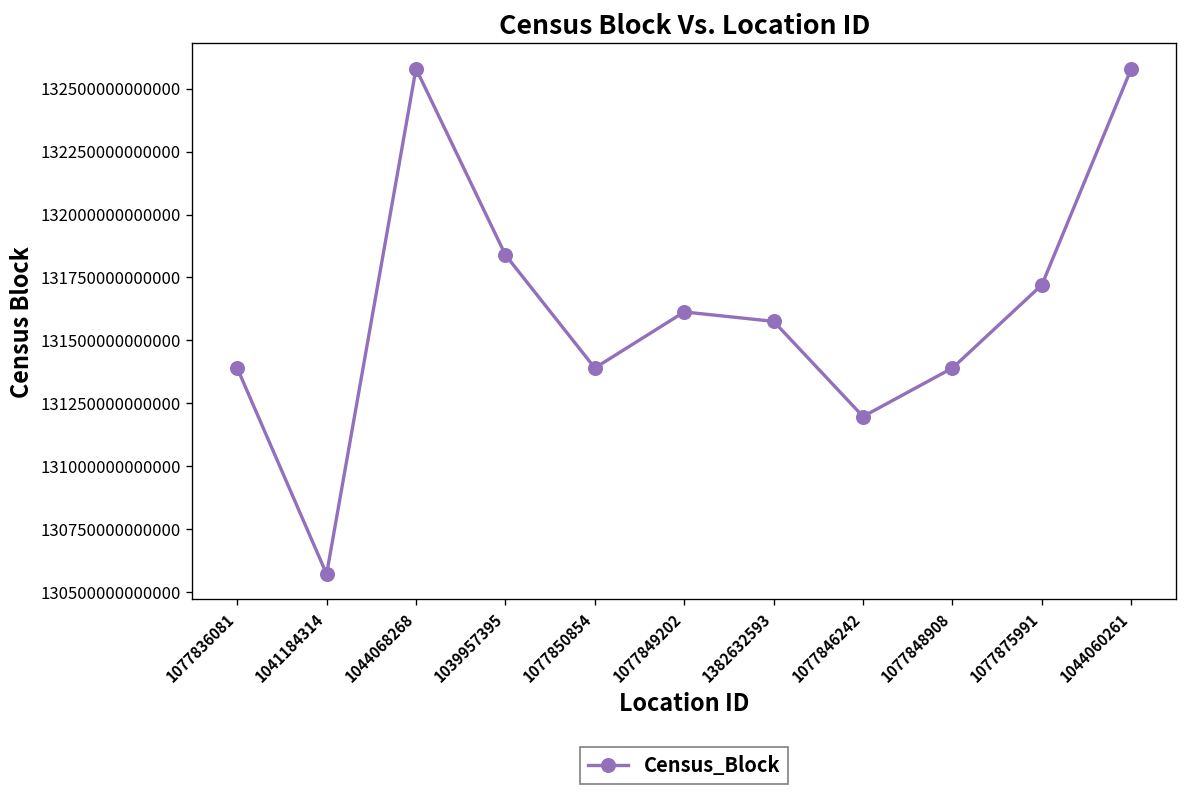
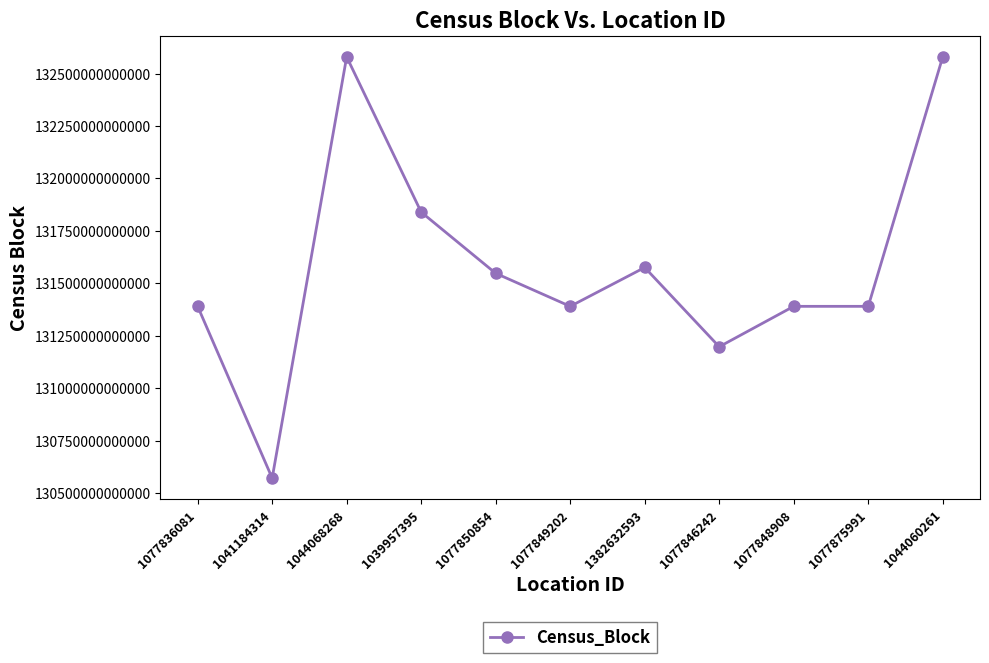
  {
    "1077836081": 131390000000000,
    "1041184314": 130570000000000,
    "1044068268": 132580000000000,
    "1039957395": 131840000000000,
-   "1077850854": 131390000000000,
-   "1077849202": 131610000000000,
+   "1077850854": 131550000000000,
+   "1077849202": 131390000000000,
    "1382632593": 131580000000000,
    "1077846242": 131200000000000,
    "1077848908": 131390000000000,
-   "1077875991": 131720000000000,
+   "1077875991": 131390000000000,
    "1044060261": 132580000000000
  }
